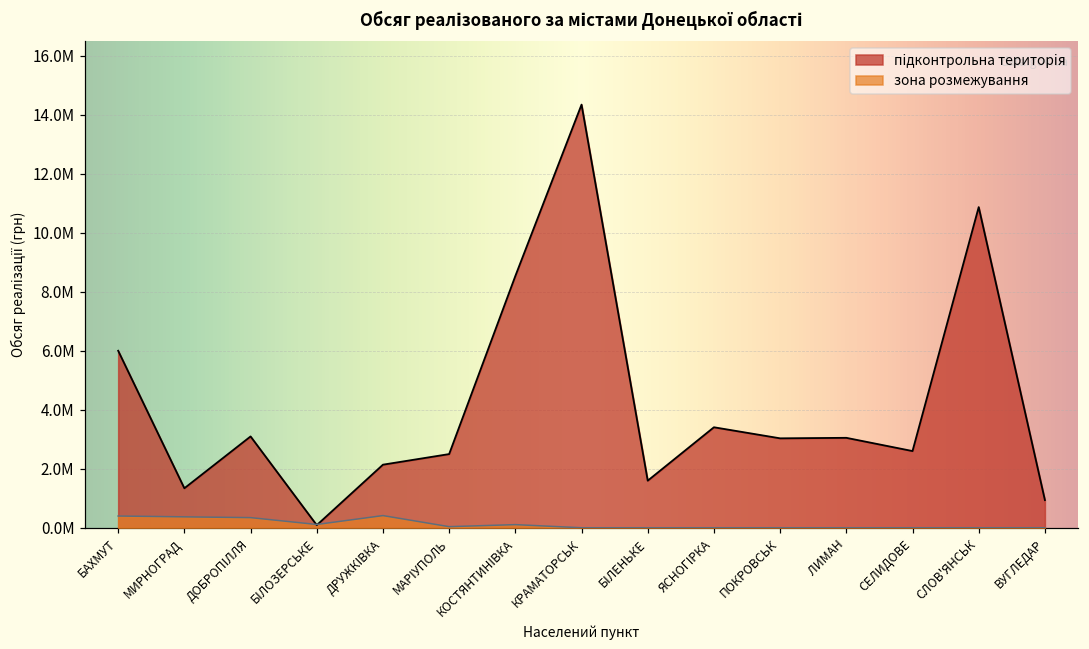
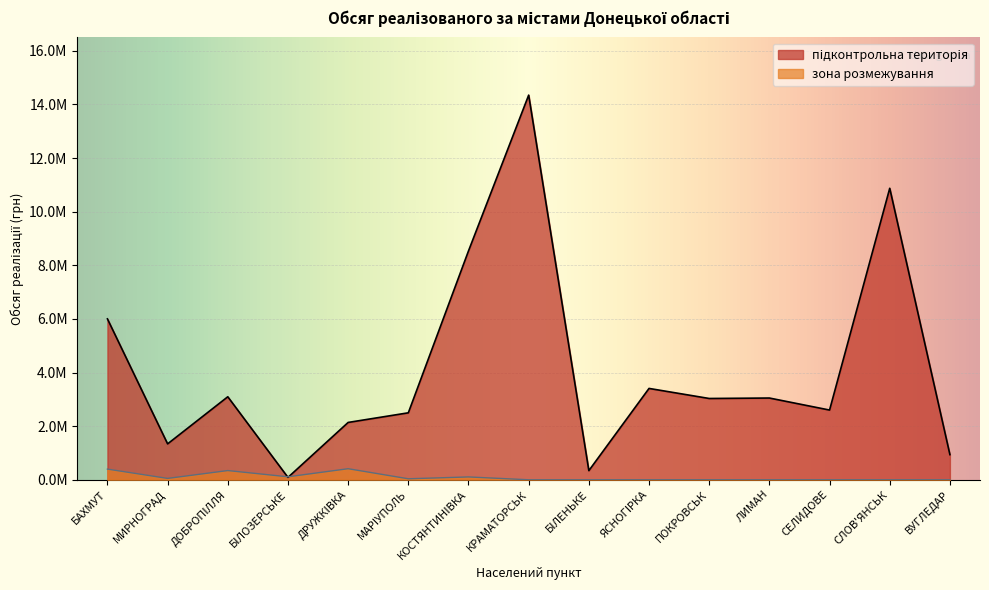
  {
    "підконтрольна територія": {
      "БАХМУТ": 6000000,
      "МИРНОГРАД": 1300000,
      "ДОБРОПІЛЛЯ": 3100000,
      "ДРУЖКІВКА": 2100000,
      "МАРІУПОЛЬ": 2500000,
      "КОСТЯНТИНІВКА": 8500000,
      "КРАМАТОРСЬК": 14400000,
-     "БІЛЕНЬКЕ": 1600000,
+     "БІЛЕНЬКЕ": 300000,
      "ЯСНОГІРКА": 3400000,
      "ПОКРОВСЬК": 3000000,
      "ЛИМАН": 3000000,
      "СЕЛИДОВЕ": 2600000,
      "СЛОВ'ЯНСЬК": 10900000,
      "ВУГЛЕДАР": 900000
    },
    "зона розмежування": {
      "БАХМУТ": 400000,
-     "МИРНОГРАД": 400000,
+     "МИРНОГРАД": 100000,
      "ДОБРОПІЛЛЯ": 300000,
      "ДРУЖКІВКА": 400000,
      "МАРІУПОЛЬ": 0,
      "КОСТЯНТИНІВКА": 100000,
      "КРАМАТОРСЬК": 0,
      "БІЛЕНЬКЕ": 0,
      "ЯСНОГІРКА": 0,
      "ПОКРОВСЬК": 0,
      "ЛИМАН": 0,
      "СЕЛИДОВЕ": 0,
      "СЛОВ'ЯНСЬК": 0,
      "ВУГЛЕДАР": 0
    }
  }
